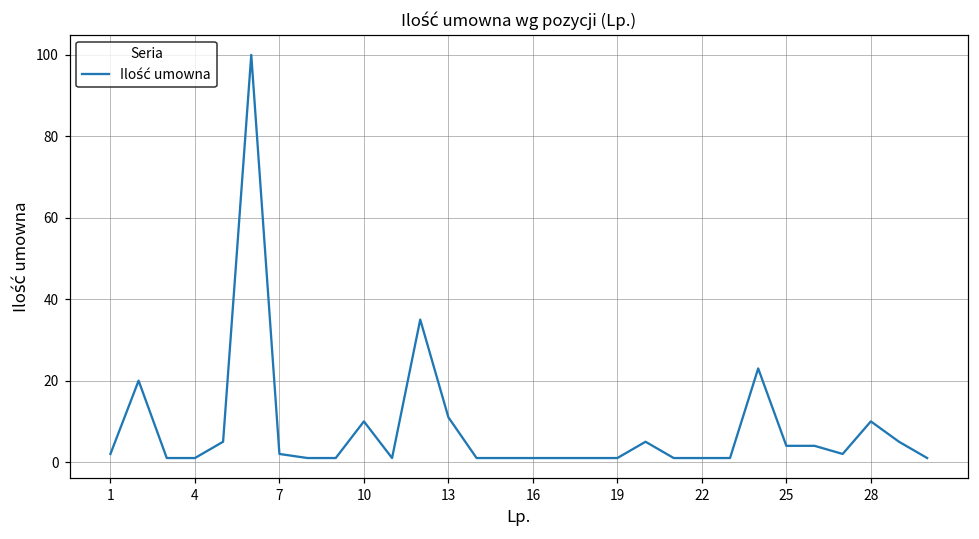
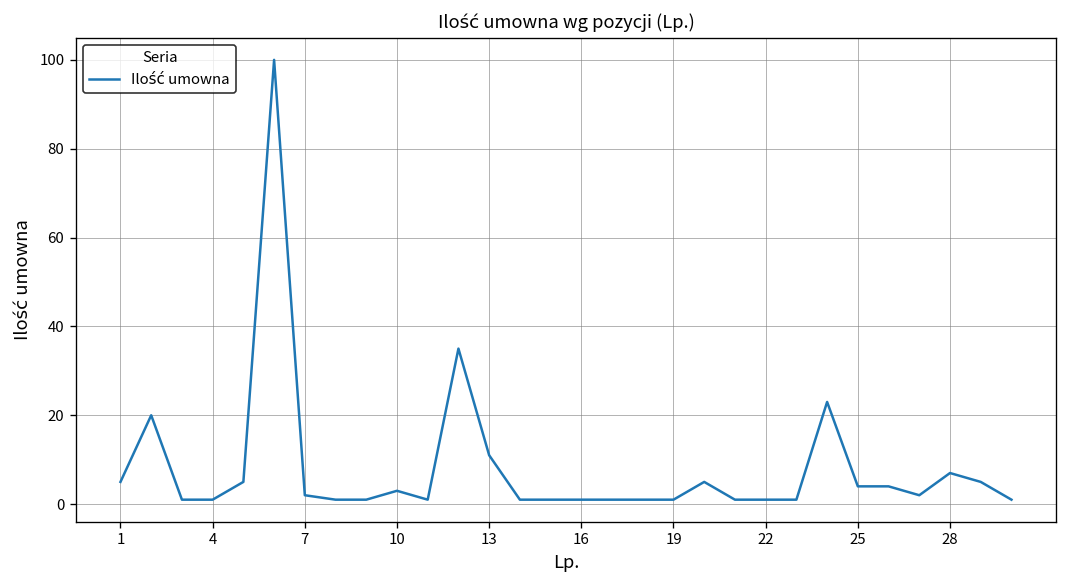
  {
-   "1": 2,
+   "1": 5,
    "4": 1,
    "7": 2,
-   "10": 10,
+   "10": 3,
    "13": 11,
    "16": 1,
    "19": 1,
    "22": 1,
    "25": 4,
-   "28": 10
+   "28": 7
  }
